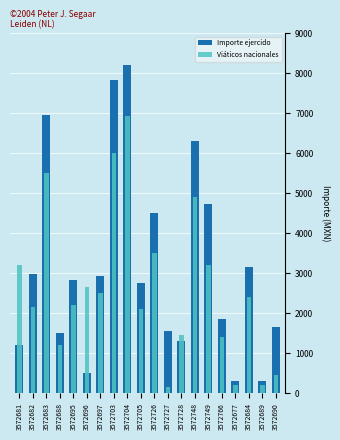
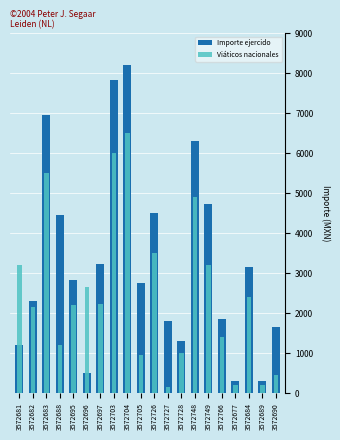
  {
    "Importe ejercido": {
-     "3572682": 3000,
+     "3572682": 2300,
      "3572683": 6900,
-     "3572688": 1500,
+     "3572688": 4500,
      "3572695": 2800,
-     "3572697": 2900,
+     "3572697": 3200,
      "3572703": 7800,
      "3572704": 8200,
      "3572705": 2800,
      "3572726": 4500,
-     "3572727": 1600,
+     "3572727": 1800,
      "3572748": 6300,
      "3572749": 4700,
      "3572766": 1900,
      "3572677": 300,
      "3572684": 3200,
      "3572689": 300,
      "3572690": 1700
    },
    "Viáticos nacionales": {
      "3572681": 3200,
      "3572696": 2700,
-     "3572697": 2500,
-     "3572704": 6900,
-     "3572705": 2100,
-     "3572728": 1500
+     "3572697": 2200,
+     "3572704": 6500,
+     "3572705": 900,
+     "3572728": 1000
    }
  }
